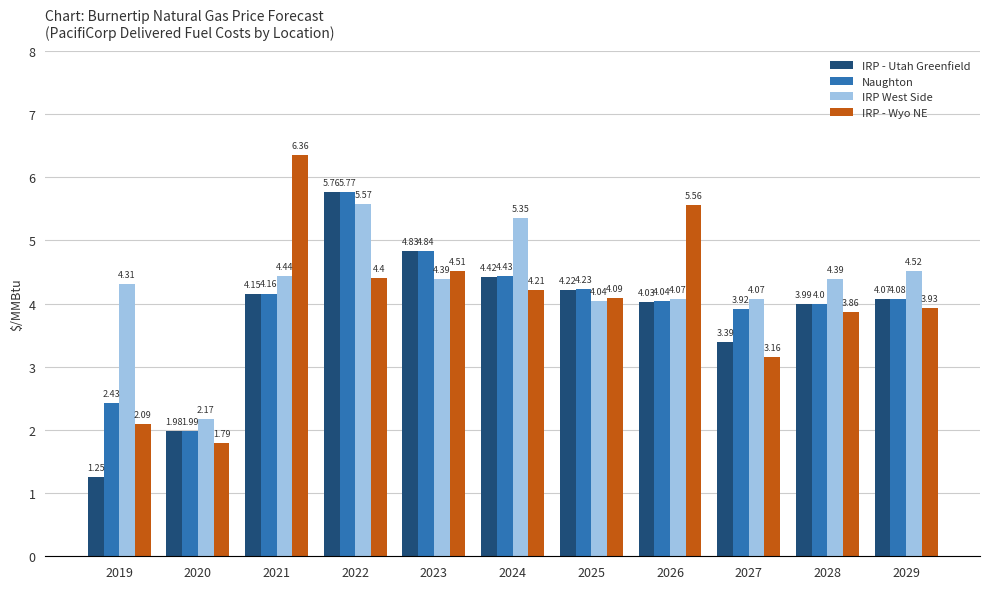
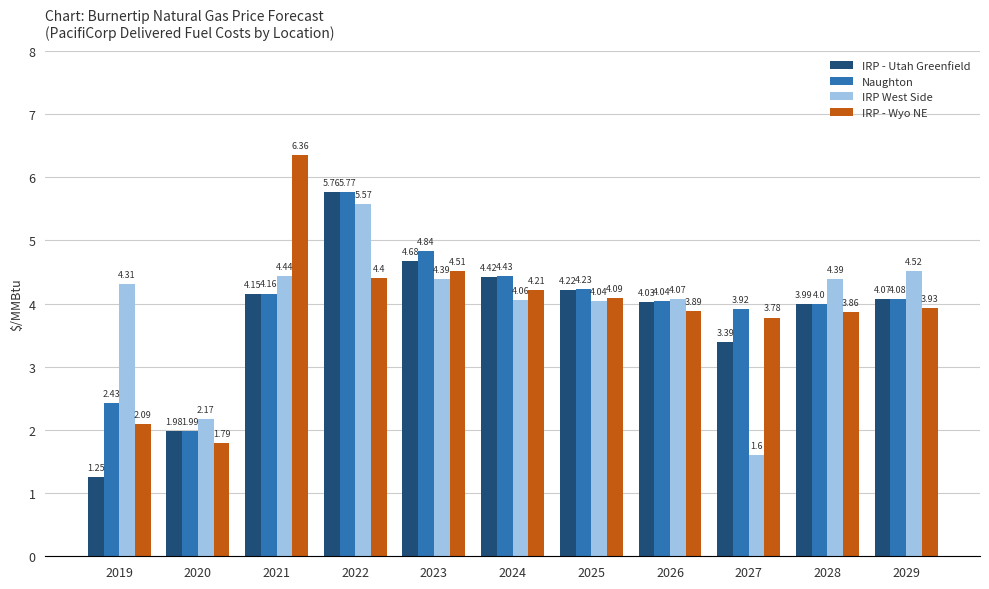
  {
    "IRP - Utah Greenfield": {
      "2019": 1.25,
      "2020": 1.98,
      "2021": 4.15,
      "2022": 5.76,
-     "2023": 4.83,
+     "2023": 4.68,
      "2024": 4.42,
      "2025": 4.22,
      "2026": 4.03,
      "2027": 3.39,
      "2028": 3.99,
      "2029": 4.07
    },
    "Naughton": {
      "2019": 2.43,
      "2020": 1.99,
      "2021": 4.16,
      "2022": 5.77,
      "2023": 4.84,
      "2024": 4.43,
      "2025": 4.23,
      "2026": 4.04,
      "2027": 3.92,
      "2028": 4.0,
      "2029": 4.08
    },
    "IRP West Side": {
      "2019": 4.31,
      "2020": 2.17,
      "2021": 4.44,
      "2022": 5.57,
      "2023": 4.39,
-     "2024": 5.35,
+     "2024": 4.06,
      "2025": 4.04,
      "2026": 4.07,
-     "2027": 4.07,
+     "2027": 1.6,
      "2028": 4.39,
      "2029": 4.52
    },
    "IRP - Wyo NE": {
      "2019": 2.09,
      "2020": 1.79,
      "2021": 6.36,
      "2022": 4.4,
      "2023": 4.51,
      "2024": 4.21,
      "2025": 4.09,
-     "2026": 5.56,
-     "2027": 3.16,
+     "2026": 3.89,
+     "2027": 3.78,
      "2028": 3.86,
      "2029": 3.93
    }
  }
